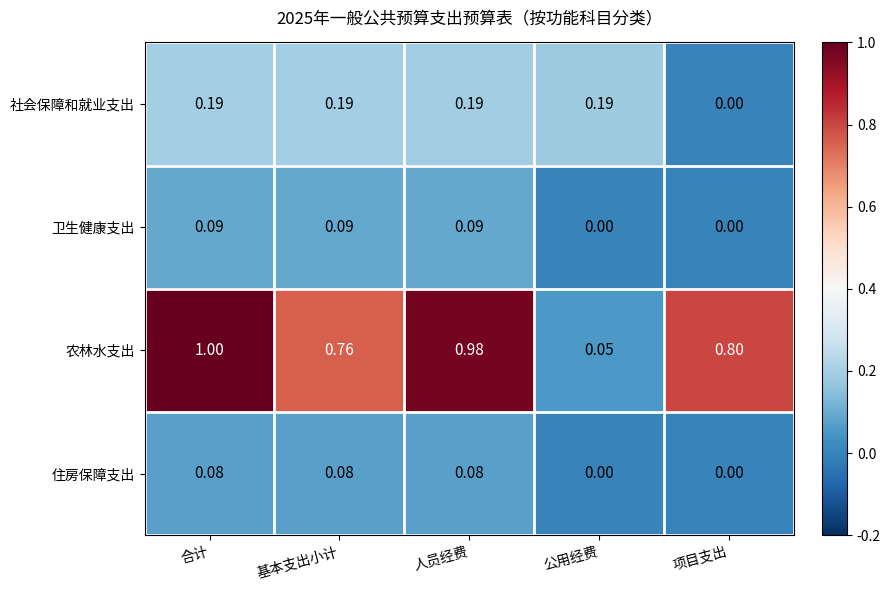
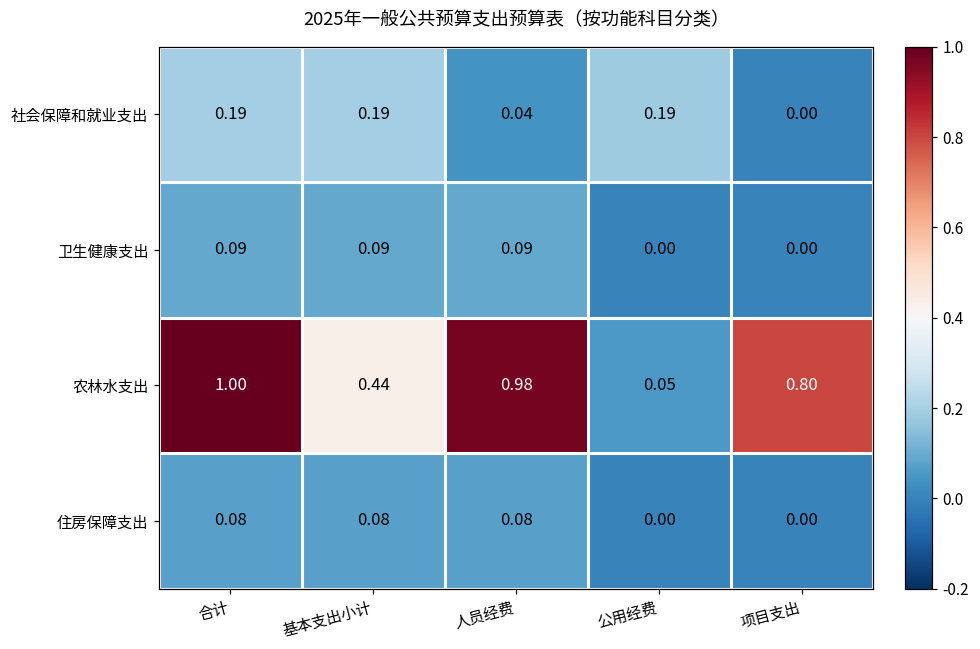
  {
    "社会保障和就业支出": {
      "合计": 0.19,
      "基本支出小计": 0.19,
-     "人员经费": 0.19,
+     "人员经费": 0.04,
      "公用经费": 0.19,
      "项目支出": 0.00
    },
    "卫生健康支出": {
      "合计": 0.09,
      "基本支出小计": 0.09,
      "人员经费": 0.09,
      "公用经费": 0.00,
      "项目支出": 0.00
    },
    "农林水支出": {
      "合计": 1.00,
-     "基本支出小计": 0.76,
+     "基本支出小计": 0.44,
      "人员经费": 0.98,
      "公用经费": 0.05,
      "项目支出": 0.80
    },
    "住房保障支出": {
      "合计": 0.08,
      "基本支出小计": 0.08,
      "人员经费": 0.08,
      "公用经费": 0.00,
      "项目支出": 0.00
    }
  }
